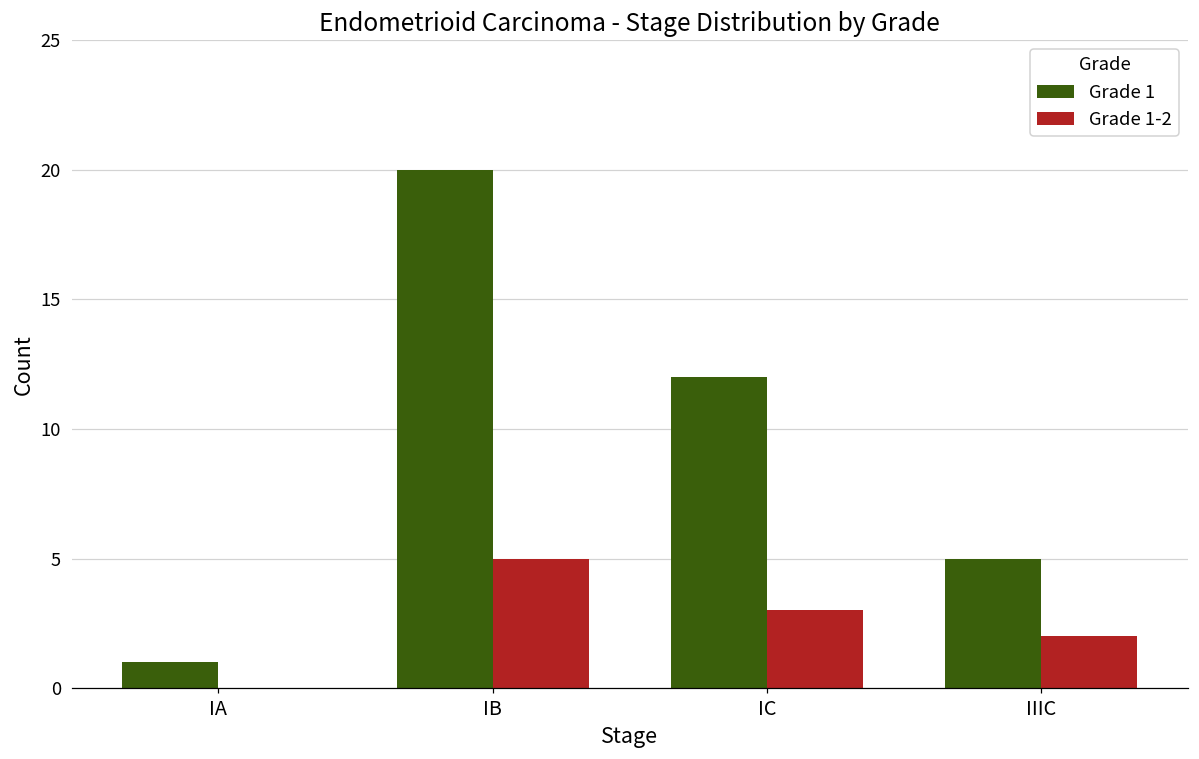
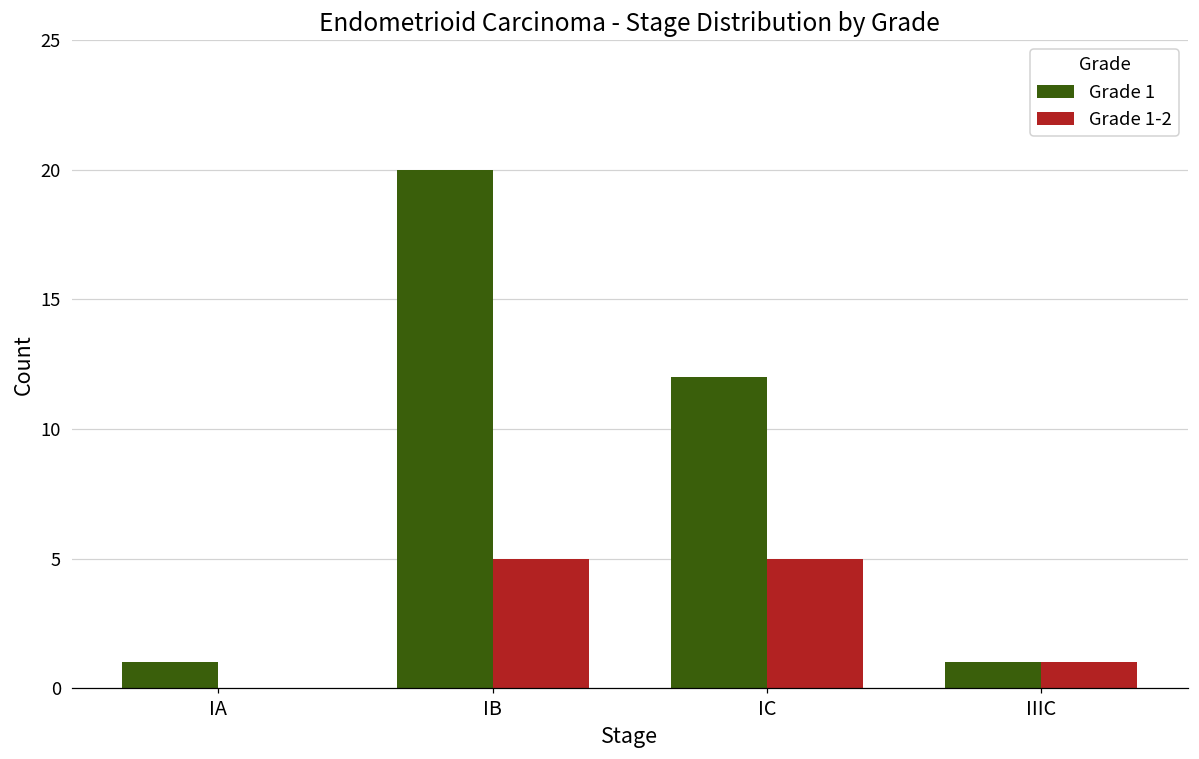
  {
    "Grade 1": {
      "IA": 1,
      "IB": 20,
      "IC": 12,
-     "IIIC": 5
+     "IIIC": 1
    },
    "Grade 1-2": {
      "IA": 0,
      "IB": 5,
-     "IC": 3,
-     "IIIC": 2
+     "IC": 5,
+     "IIIC": 1
    }
  }
